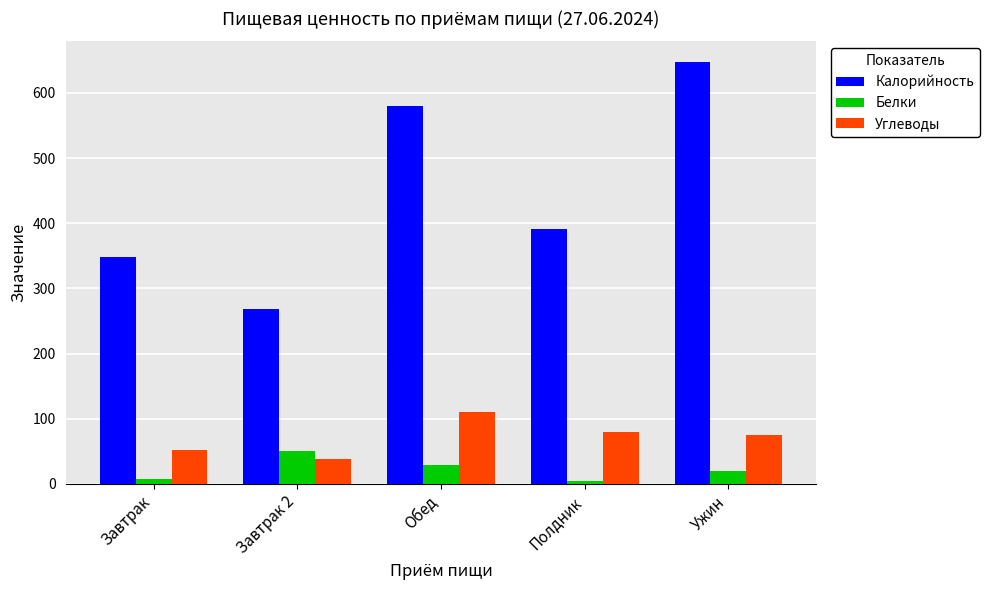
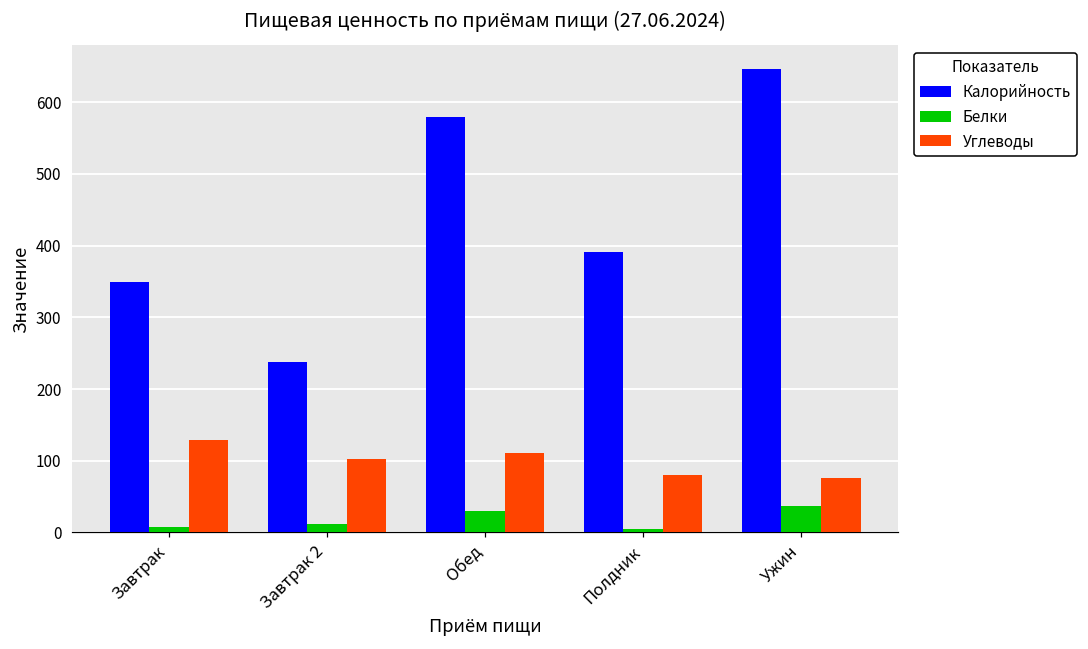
  {
    "Калорийность": {
      "Завтрак": 350,
-     "Завтрак 2": 270,
+     "Завтрак 2": 240,
      "Обед": 580,
      "Полдник": 390,
      "Ужин": 650
    },
    "Белки": {
      "Завтрак": 10,
-     "Завтрак 2": 50,
+     "Завтрак 2": 10,
      "Обед": 30,
      "Полдник": 0,
-     "Ужин": 20
+     "Ужин": 40
    },
    "Углеводы": {
-     "Завтрак": 50,
-     "Завтрак 2": 40,
+     "Завтрак": 130,
+     "Завтрак 2": 100,
      "Обед": 110,
      "Полдник": 80,
      "Ужин": 80
    }
  }
